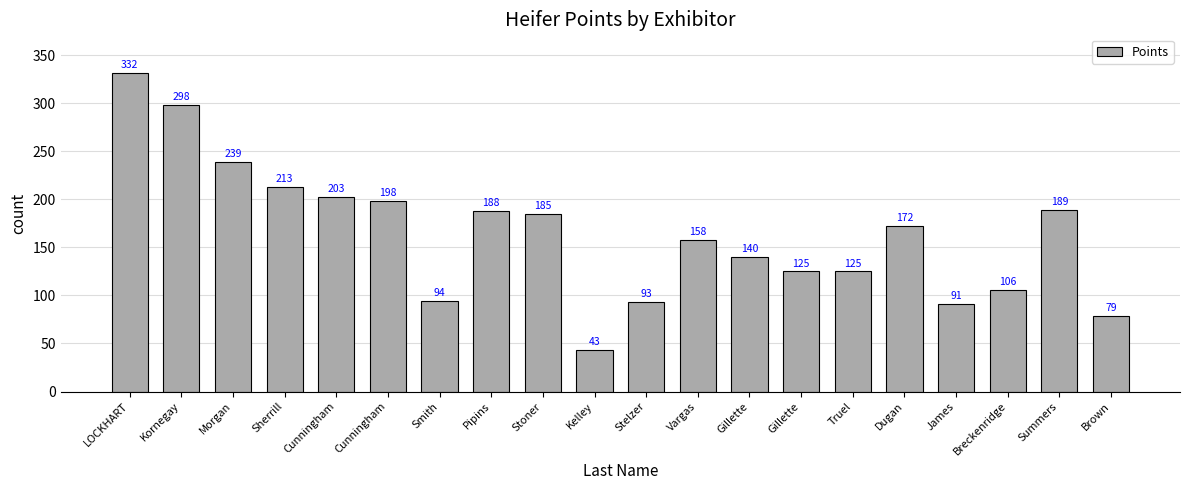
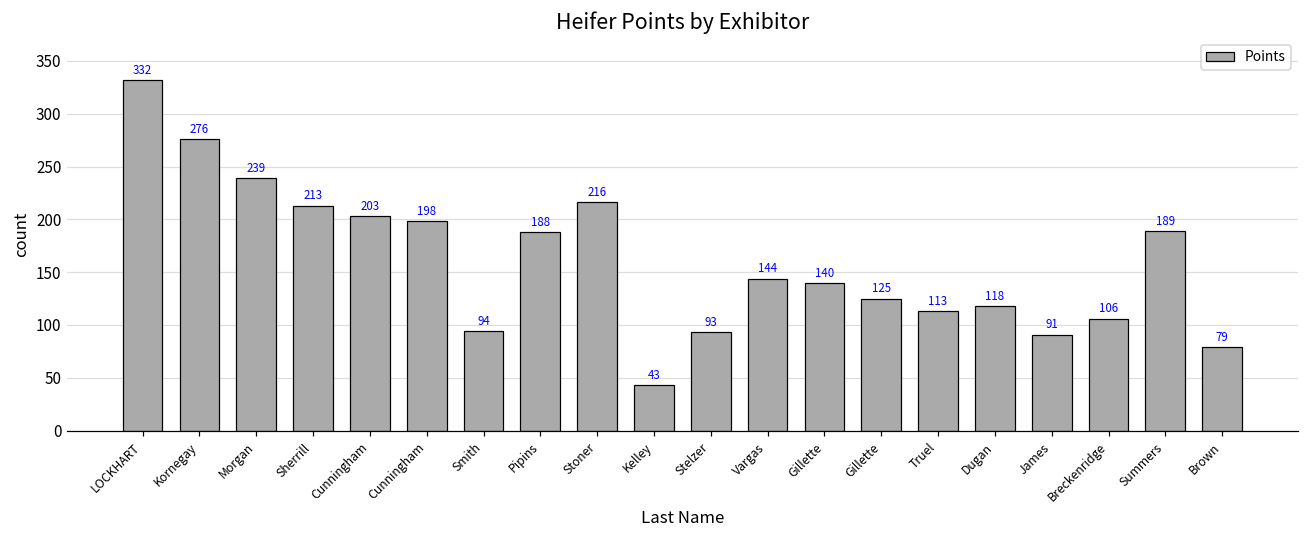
  {
    "LOCKHART": 332,
-   "Kornegay": 298,
+   "Kornegay": 276,
    "Morgan": 239,
    "Sherrill": 213,
    "Smith": 94,
    "Pipins": 188,
-   "Stoner": 185,
+   "Stoner": 216,
    "Kelley": 43,
    "Stelzer": 93,
-   "Vargas": 158,
-   "Truel": 125,
-   "Dugan": 172,
+   "Vargas": 144,
+   "Truel": 113,
+   "Dugan": 118,
    "James": 91,
    "Breckenridge": 106,
    "Summers": 189,
    "Brown": 79
  }
